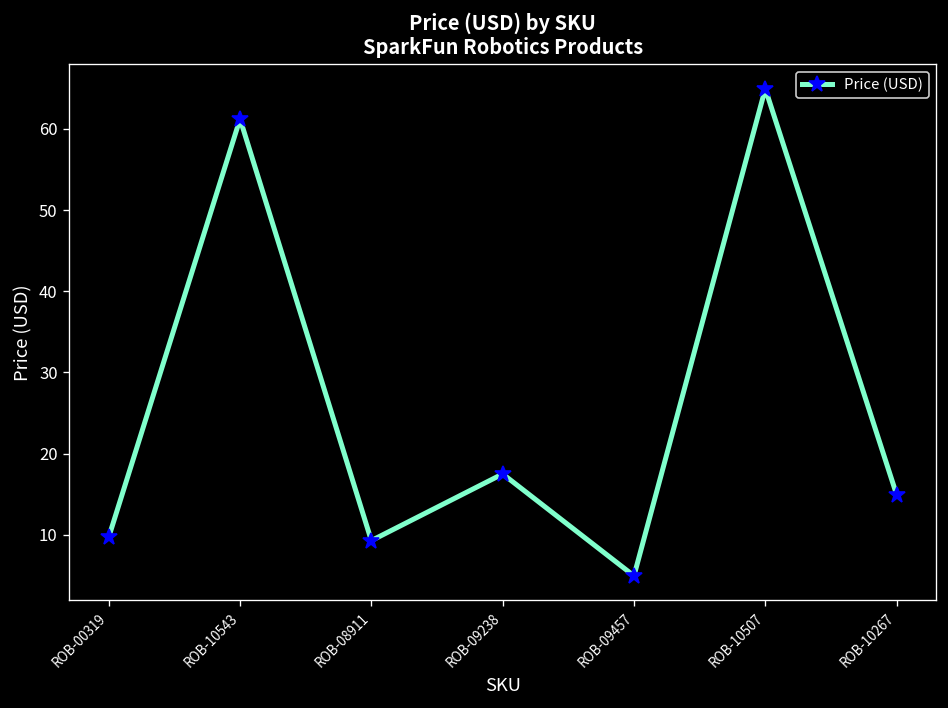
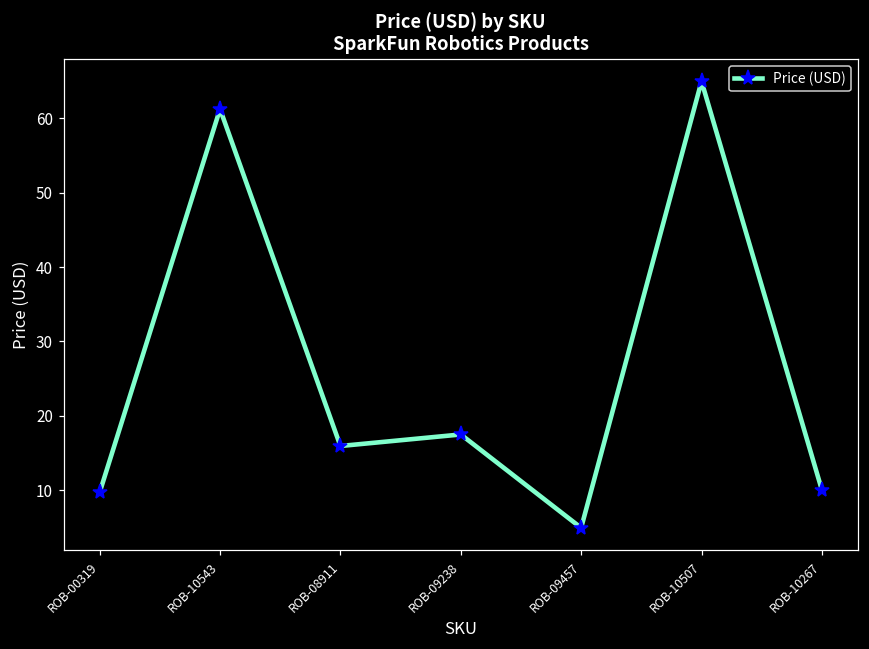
  {
    "ROB-00319": 10,
    "ROB-10543": 61,
-   "ROB-08911": 9,
+   "ROB-08911": 16,
    "ROB-09238": 18,
    "ROB-09457": 5,
    "ROB-10507": 65,
-   "ROB-10267": 15
+   "ROB-10267": 10
  }
